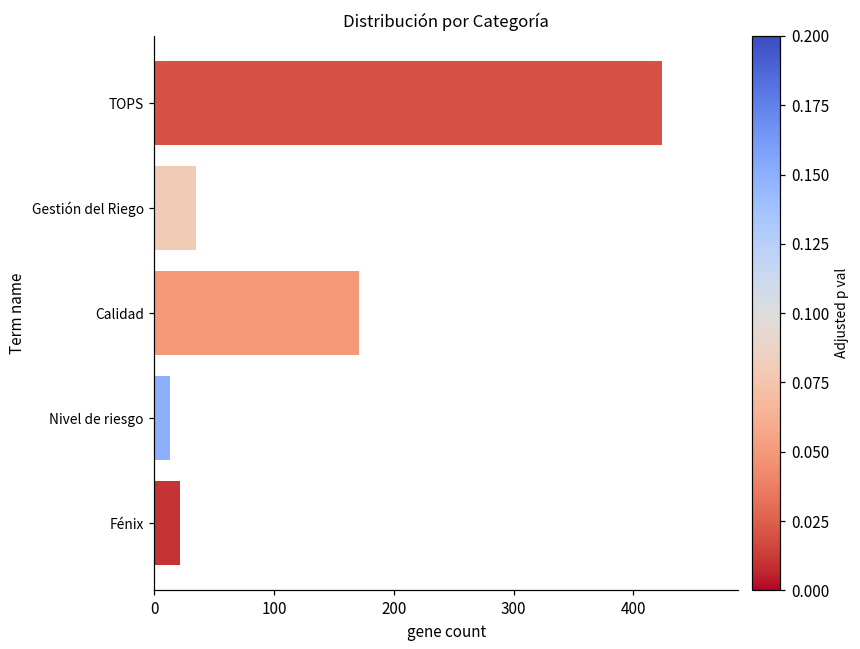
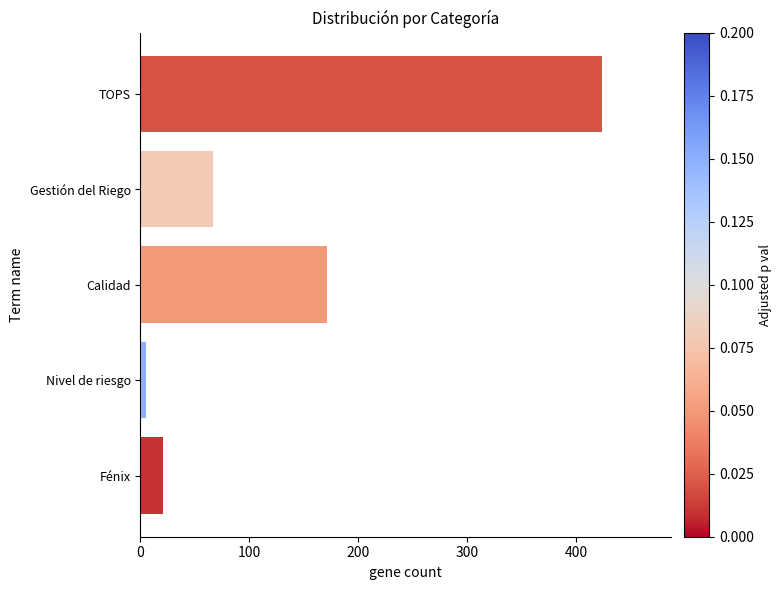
  {
    "TOPS": 424,
-   "Gestión del Riego": 35,
+   "Gestión del Riego": 67,
    "Calidad": 171,
-   "Nivel de riesgo": 13,
+   "Nivel de riesgo": 5,
    "Fénix": 21
  }
